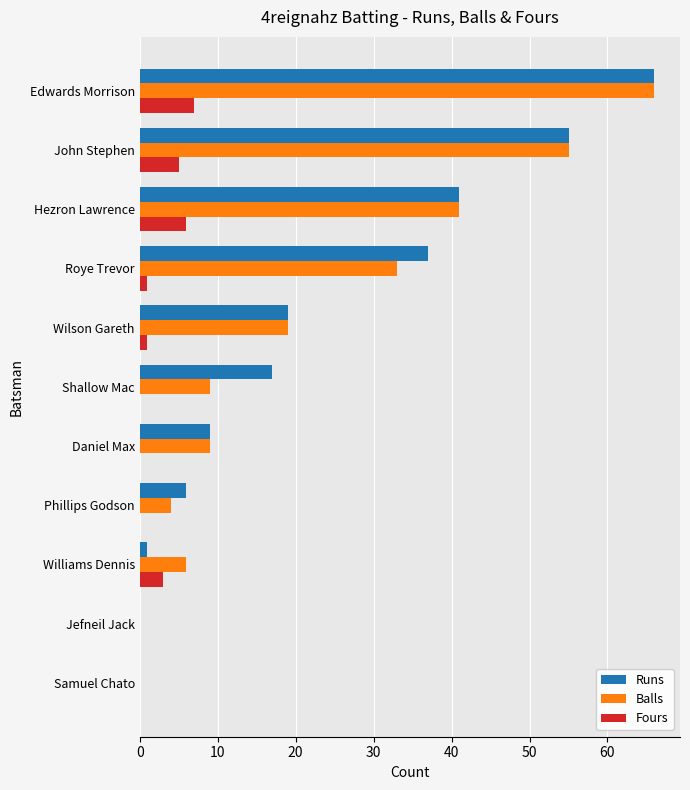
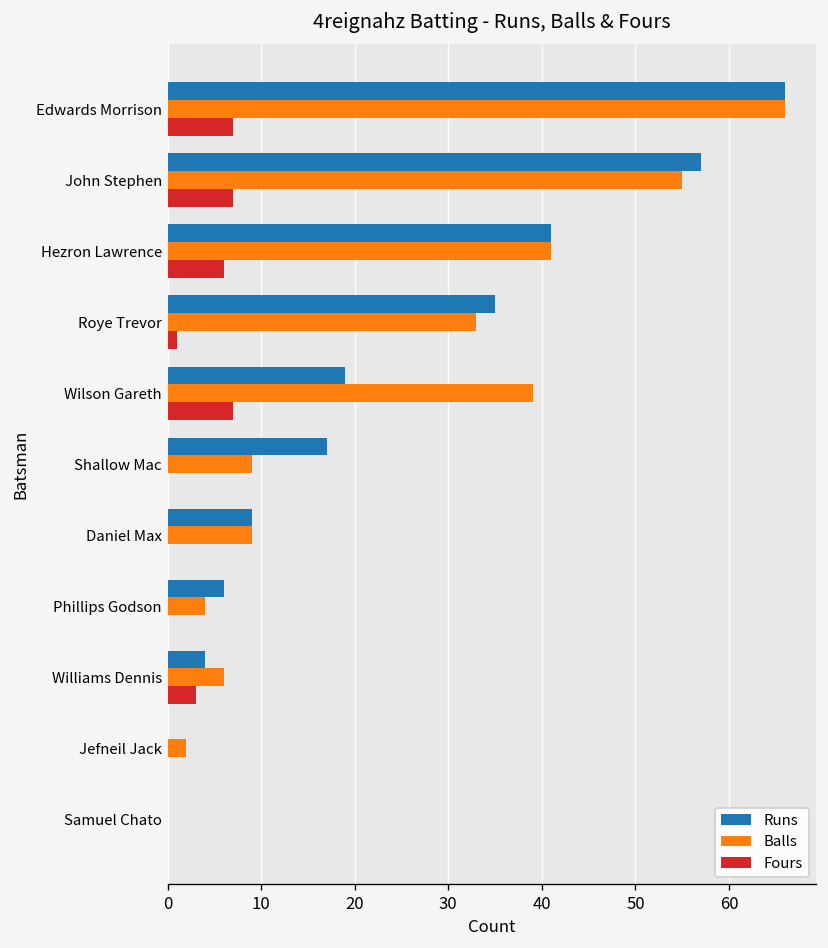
  {
    "Runs": {
      "Edwards Morrison": 66,
-     "John Stephen": 55,
+     "John Stephen": 57,
      "Hezron Lawrence": 41,
-     "Roye Trevor": 37,
+     "Roye Trevor": 35,
      "Wilson Gareth": 19,
      "Shallow Mac": 17,
      "Daniel Max": 9,
      "Phillips Godson": 6,
-     "Williams Dennis": 1,
+     "Williams Dennis": 4,
      "Jefneil Jack": 0,
      "Samuel Chato": 0
    },
    "Balls": {
      "Edwards Morrison": 66,
      "John Stephen": 55,
      "Hezron Lawrence": 41,
      "Roye Trevor": 33,
-     "Wilson Gareth": 19,
+     "Wilson Gareth": 39,
      "Shallow Mac": 9,
      "Daniel Max": 9,
      "Phillips Godson": 4,
      "Williams Dennis": 6,
-     "Jefneil Jack": 0,
+     "Jefneil Jack": 2,
      "Samuel Chato": 0
    },
    "Fours": {
      "Edwards Morrison": 7,
-     "John Stephen": 5,
+     "John Stephen": 7,
      "Hezron Lawrence": 6,
      "Roye Trevor": 1,
-     "Wilson Gareth": 1,
+     "Wilson Gareth": 7,
      "Shallow Mac": 0,
      "Daniel Max": 0,
      "Phillips Godson": 0,
      "Williams Dennis": 3,
      "Jefneil Jack": 0,
      "Samuel Chato": 0
    }
  }
